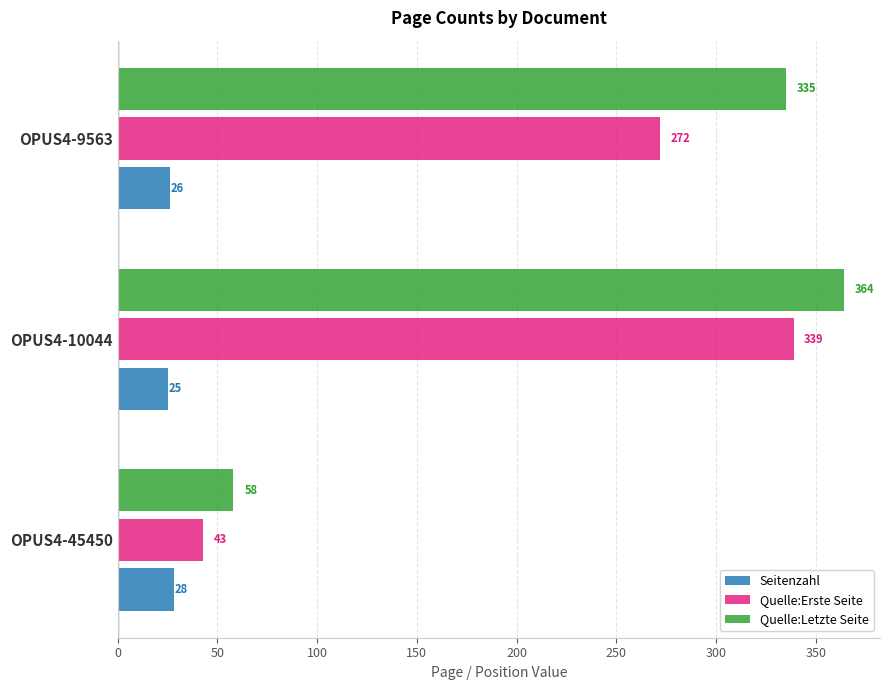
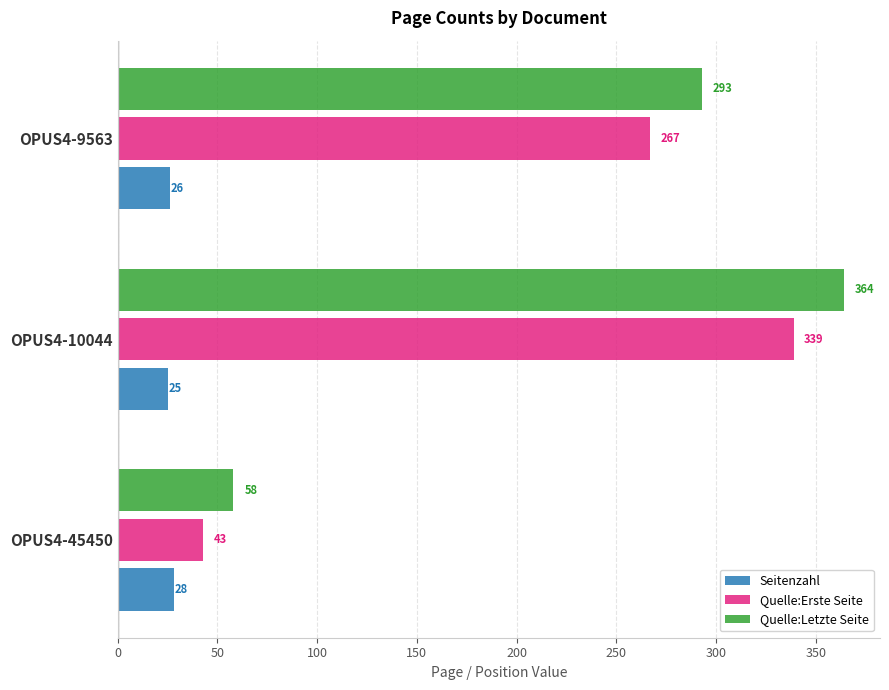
  {
    "Seitenzahl": {
      "OPUS4-9563": 26,
      "OPUS4-10044": 25,
      "OPUS4-45450": 28
    },
    "Quelle:Erste Seite": {
-     "OPUS4-9563": 272,
+     "OPUS4-9563": 267,
      "OPUS4-10044": 339,
      "OPUS4-45450": 43
    },
    "Quelle:Letzte Seite": {
-     "OPUS4-9563": 335,
+     "OPUS4-9563": 293,
      "OPUS4-10044": 364,
      "OPUS4-45450": 58
    }
  }
